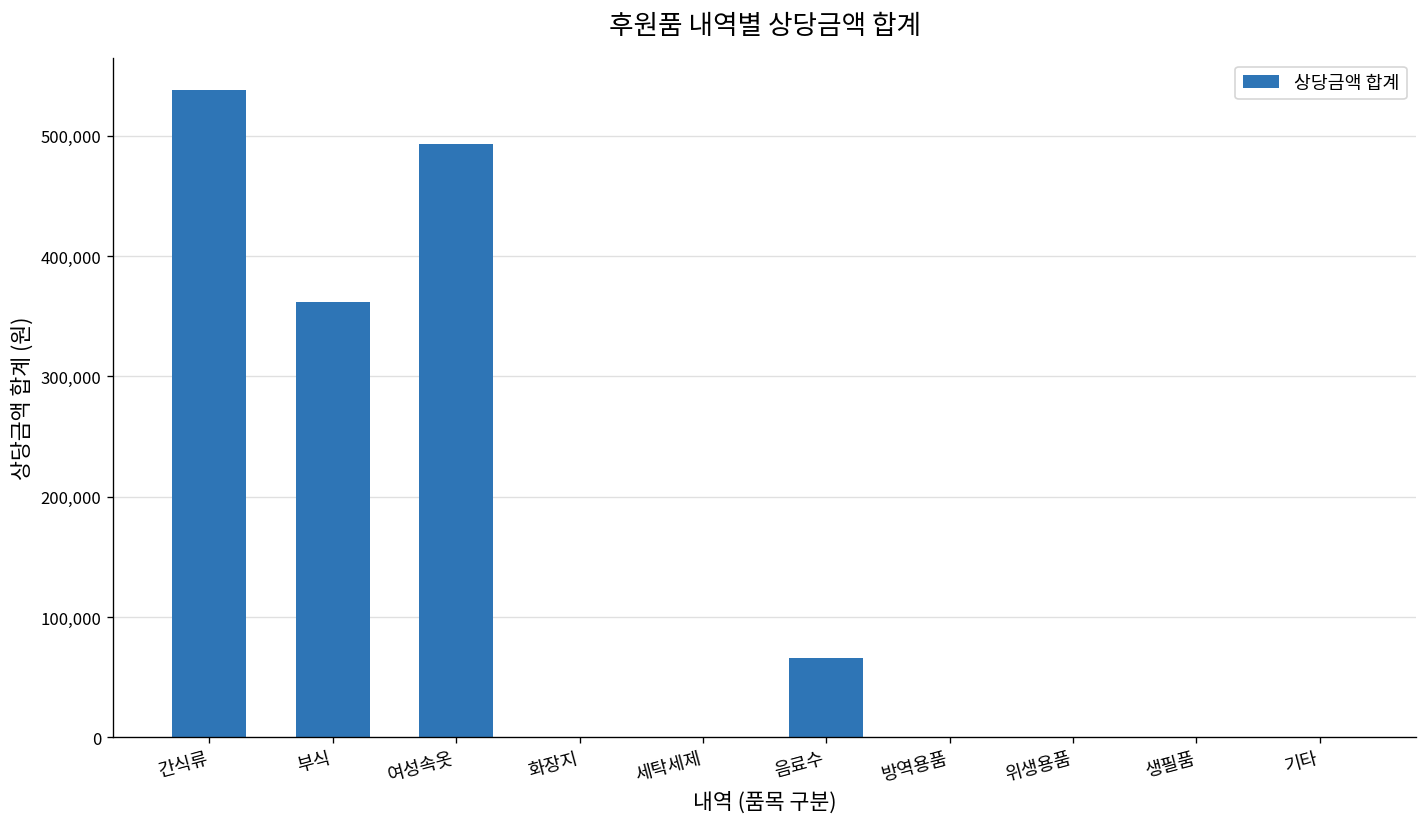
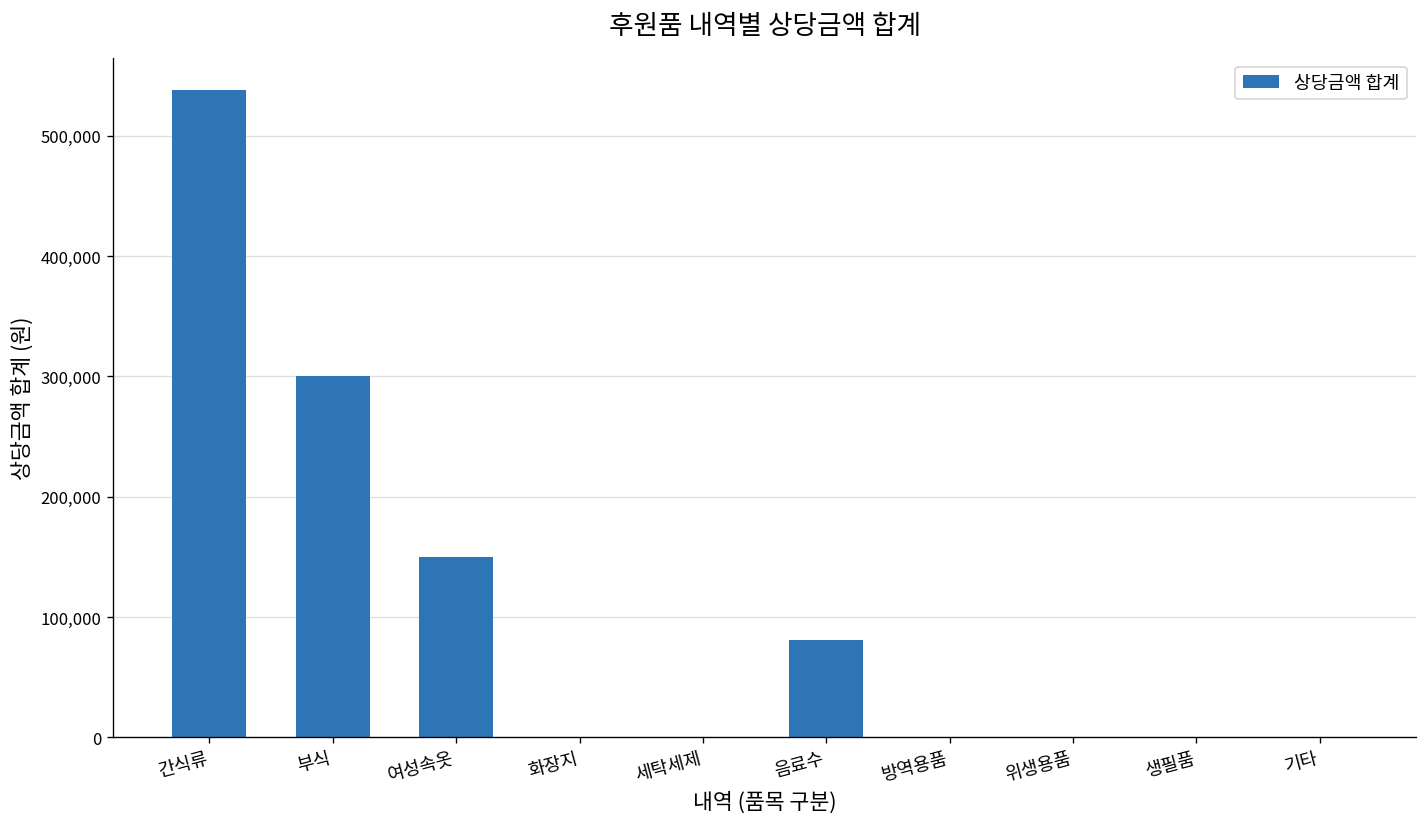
  {
    "간식류": "538,000",
-   "부식": "362,000",
-   "여성속옷": "493,000",
+   "부식": "300,000",
+   "여성속옷": "150,000",
    "화장지": "0",
    "세탁세제": "0",
-   "음료수": "66,000",
+   "음료수": "81,000",
    "방역용품": "0",
    "위생용품": "0",
    "생필품": "0",
    "기타": "0"
  }
